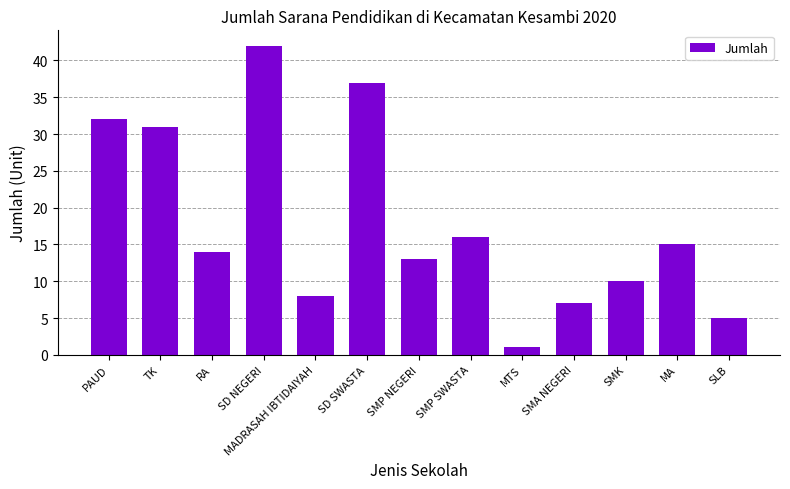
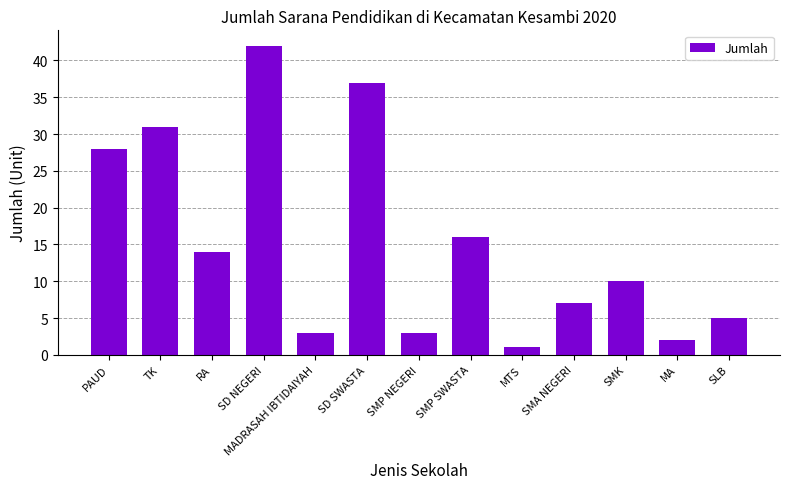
  {
-   "PAUD": 32,
+   "PAUD": 28,
    "TK": 31,
    "RA": 14,
    "SD NEGERI": 42,
-   "MADRASAH IBTIDAIYAH": 8,
+   "MADRASAH IBTIDAIYAH": 3,
    "SD SWASTA": 37,
-   "SMP NEGERI": 13,
+   "SMP NEGERI": 3,
    "SMP SWASTA": 16,
    "MTS": 1,
    "SMA NEGERI": 7,
    "SMK": 10,
-   "MA": 15,
+   "MA": 2,
    "SLB": 5
  }
